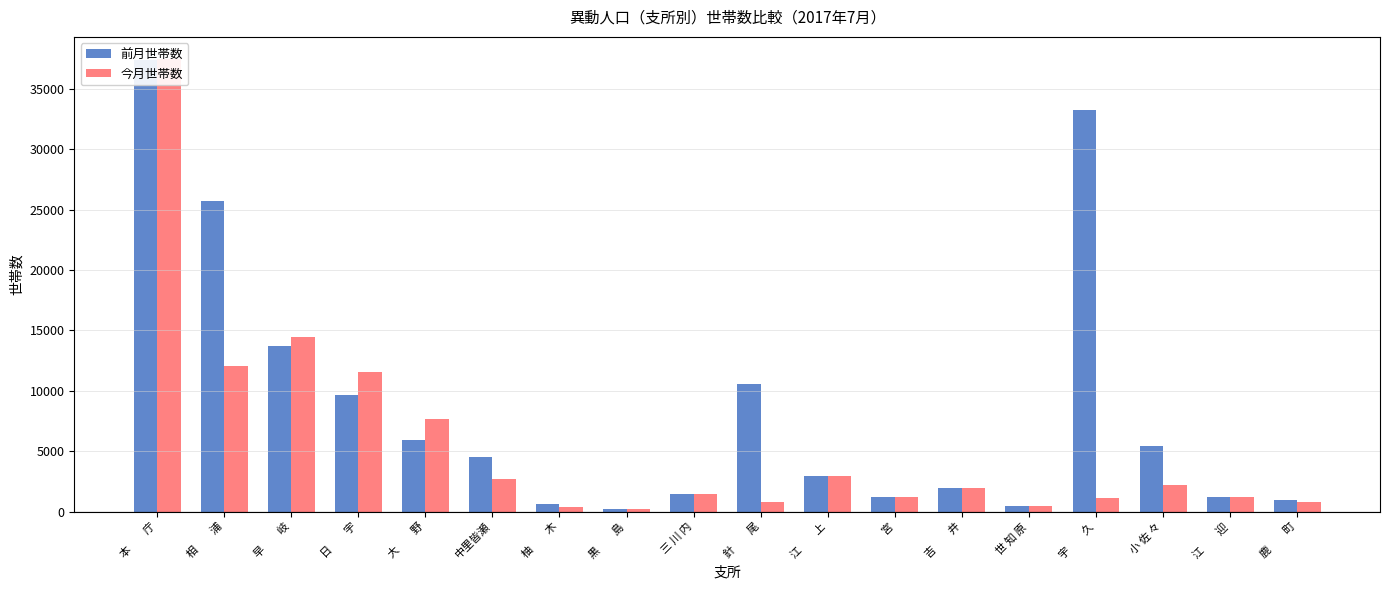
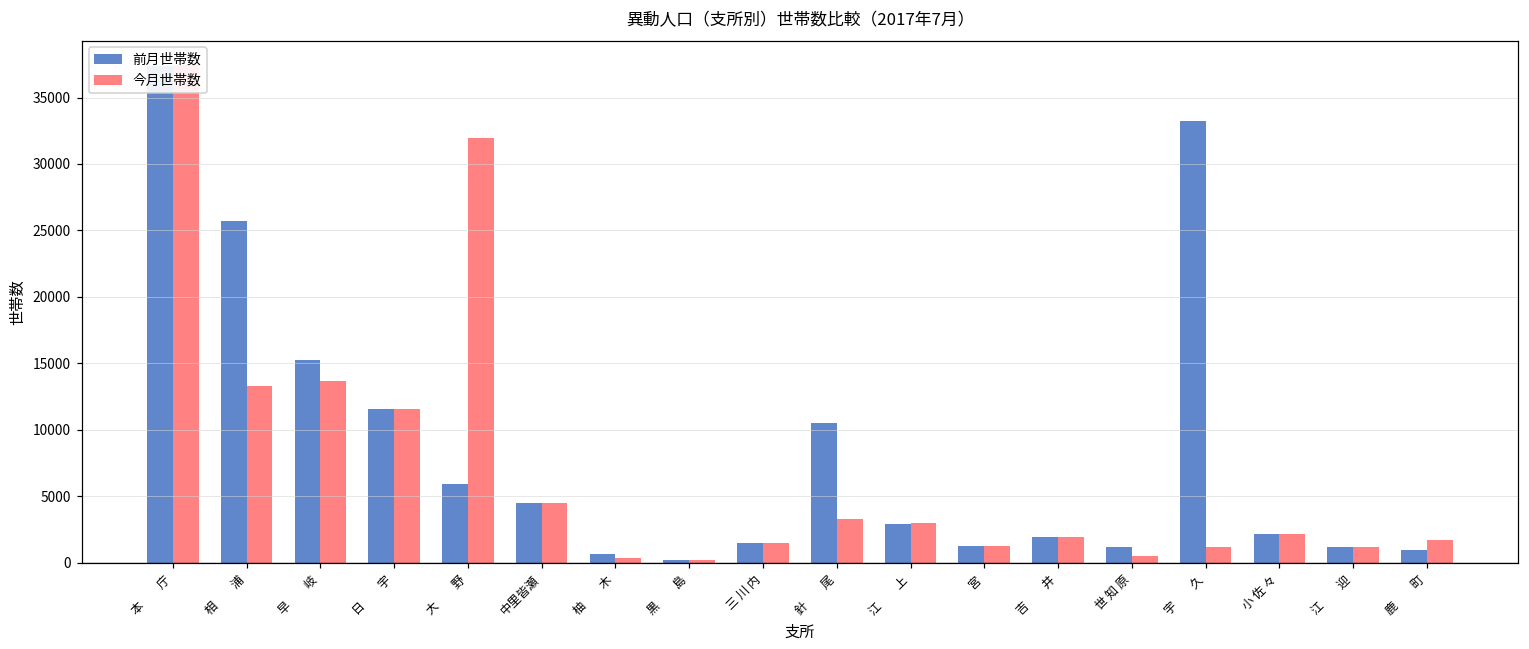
  {
    "前月世帯数": {
      "相 浦": 25700,
-     "早 岐": 13700,
-     "日 宇": 9700,
+     "早 岐": 15200,
+     "日 宇": 11500,
      "大 野": 5900,
      "中里皆瀬": 4500,
      "柚 木": 700,
      "黒 島": 200,
      "三 川 内": 1500,
      "針 尾": 10500,
      "江 上": 3000,
      "宮": 1300,
      "吉 井": 2000,
-     "世 知 原": 500,
+     "世 知 原": 1200,
      "宇 久": 33200,
-     "小 佐 々": 5400,
+     "小 佐 々": 2200,
      "江 迎": 1200,
      "鹿 町": 900
    },
    "今月世帯数": {
-     "相 浦": 12100,
-     "早 岐": 14400,
+     "相 浦": 13300,
+     "早 岐": 13700,
      "日 宇": 11500,
-     "大 野": 7600,
-     "中里皆瀬": 2700,
+     "大 野": 31900,
+     "中里皆瀬": 4500,
      "柚 木": 400,
      "黒 島": 200,
      "三 川 内": 1500,
-     "針 尾": 800,
+     "針 尾": 3300,
      "江 上": 3000,
      "宮": 1200,
      "吉 井": 2000,
      "世 知 原": 500,
      "宇 久": 1200,
      "小 佐 々": 2200,
      "江 迎": 1200,
-     "鹿 町": 800
+     "鹿 町": 1700
    }
  }
